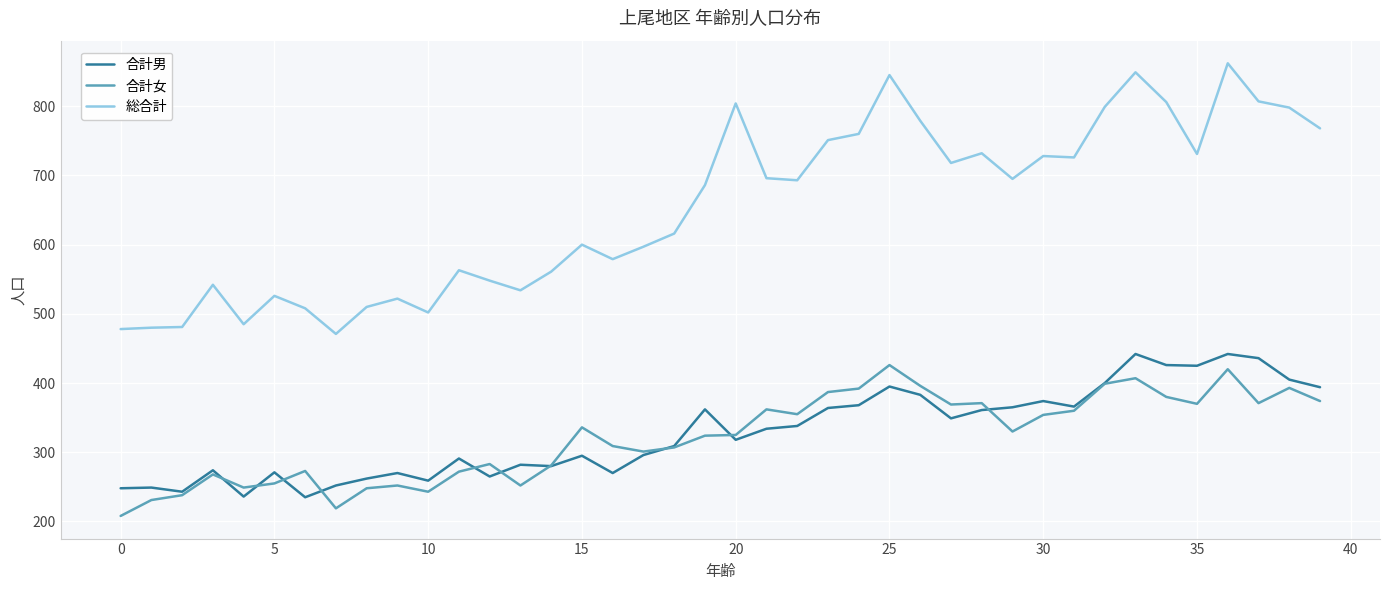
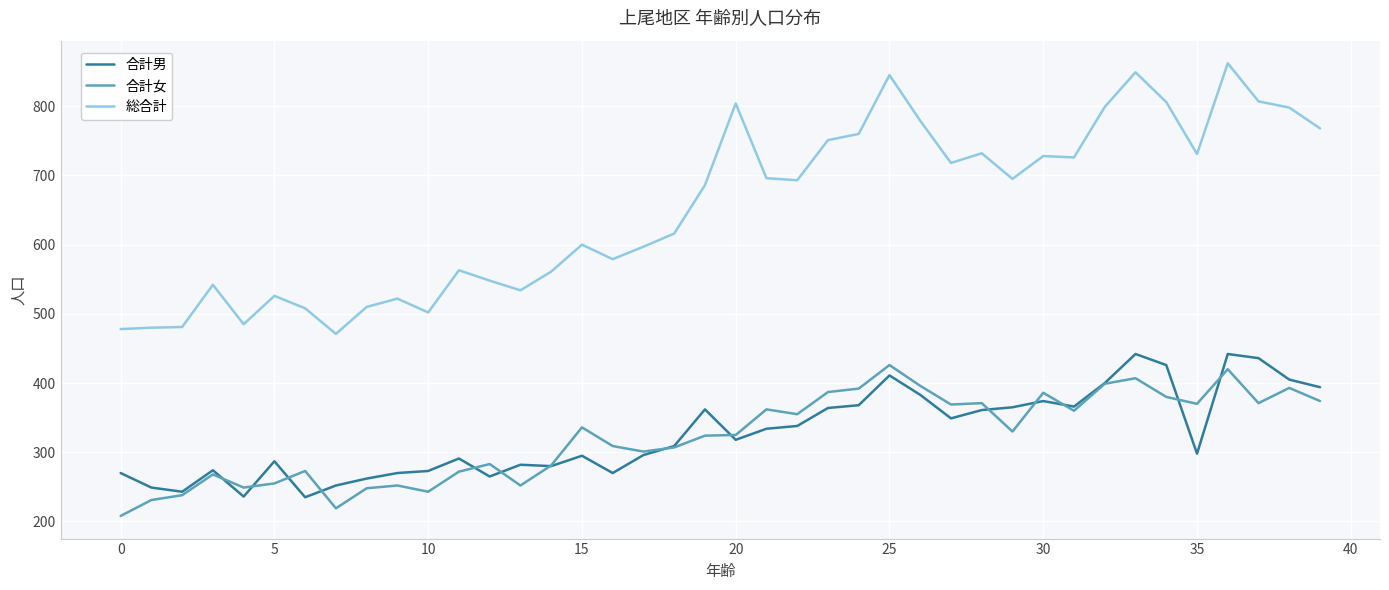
  {
    "合計男": {
-     "0": 250,
-     "5": 270,
-     "10": 260,
+     "0": 270,
+     "5": 290,
+     "10": 270,
      "15": 300,
      "20": 320,
-     "25": 400,
+     "25": 410,
      "30": 370,
-     "35": 430
+     "35": 300
    },
    "合計女": {
      "0": 210,
      "5": 260,
      "10": 240,
      "15": 340,
      "20": 330,
      "25": 430,
-     "30": 350,
+     "30": 390,
      "35": 370
    },
    "総合計": {
      "0": 480,
      "5": 530,
      "10": 500,
      "15": 600,
      "20": 800,
      "25": 850,
      "30": 730,
      "35": 730
    }
  }
